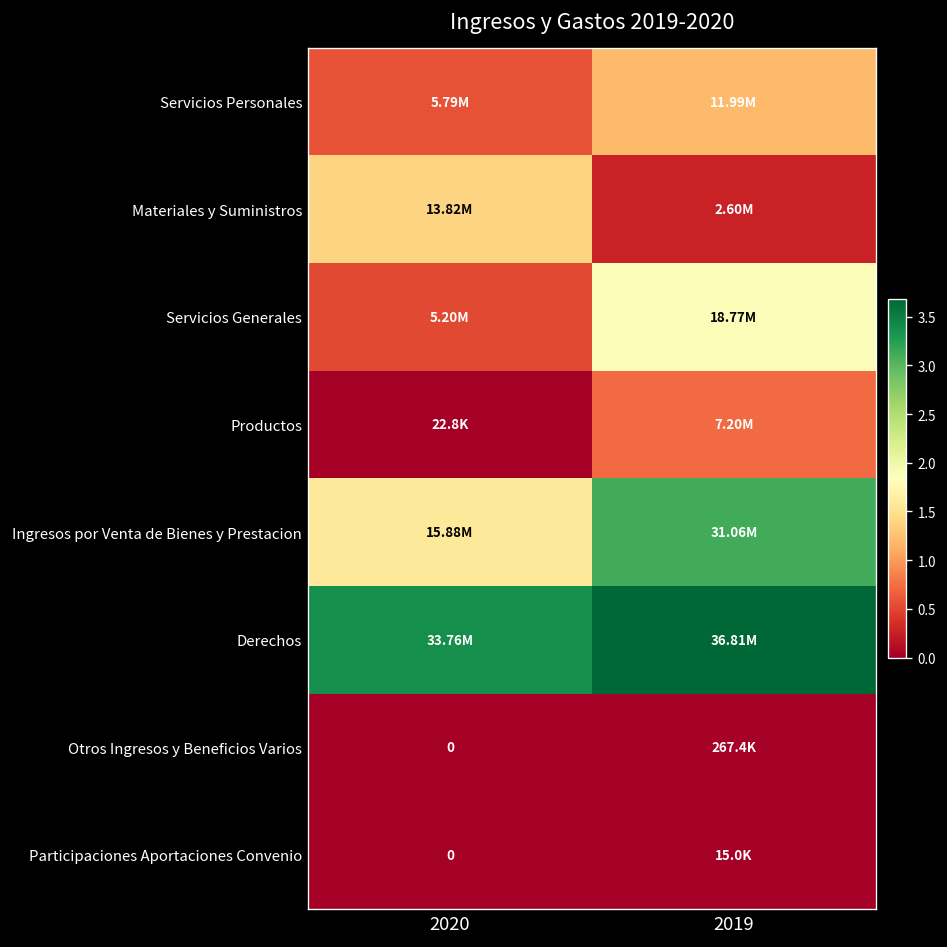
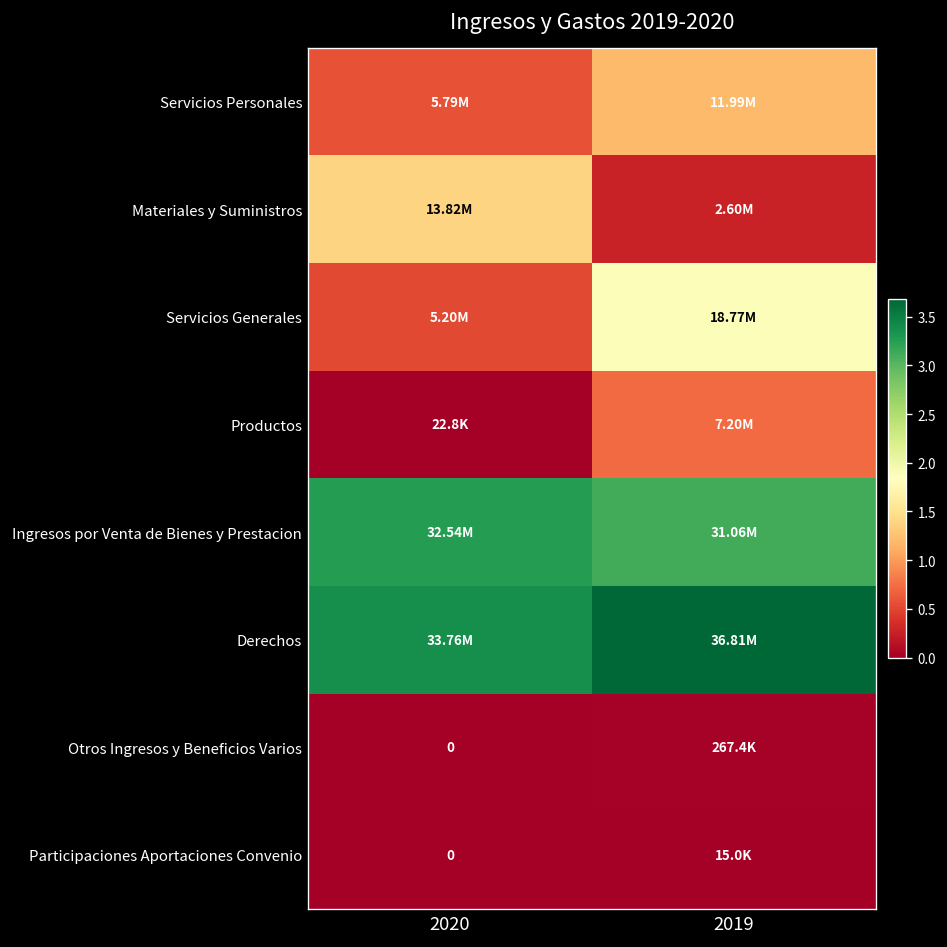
  {
    "Servicios Personales": {
      "2020": "5.79M",
      "2019": "11.99M"
    },
    "Materiales y Suministros": {
      "2020": "13.82M",
      "2019": "2.60M"
    },
    "Servicios Generales": {
      "2020": "5.20M",
      "2019": "18.77M"
    },
    "Productos": {
      "2020": "22.8K",
      "2019": "7.20M"
    },
    "Ingresos por Venta de Bienes y Prestacion": {
-     "2020": "15.88M",
+     "2020": "32.54M",
      "2019": "31.06M"
    },
    "Derechos": {
      "2020": "33.76M",
      "2019": "36.81M"
    },
    "Otros Ingresos y Beneficios Varios": {
      "2020": "0",
      "2019": "267.4K"
    },
    "Participaciones Aportaciones Convenio": {
      "2020": "0",
      "2019": "15.0K"
    }
  }
